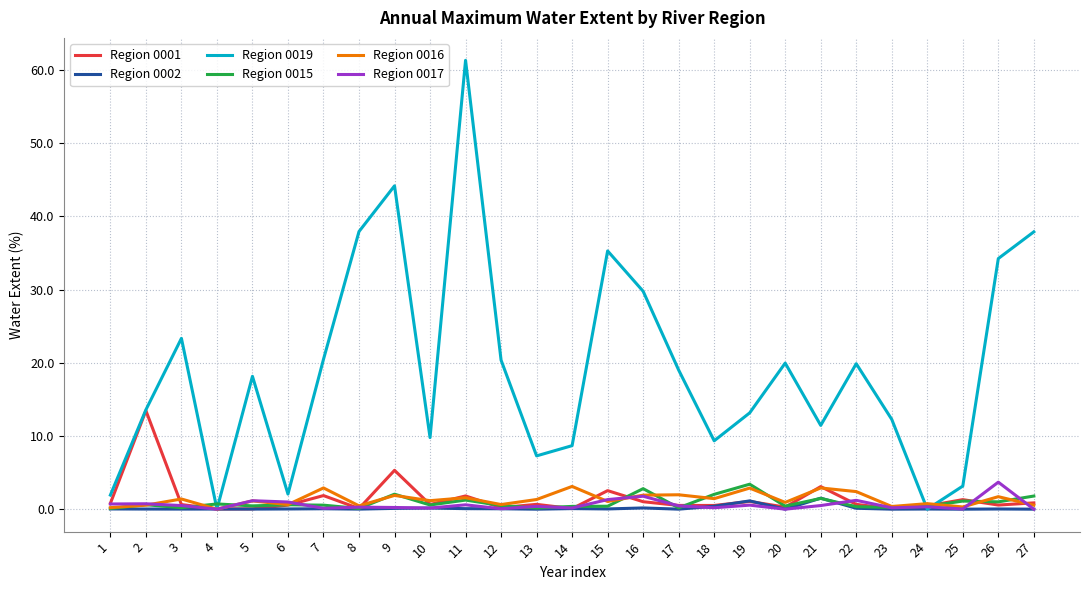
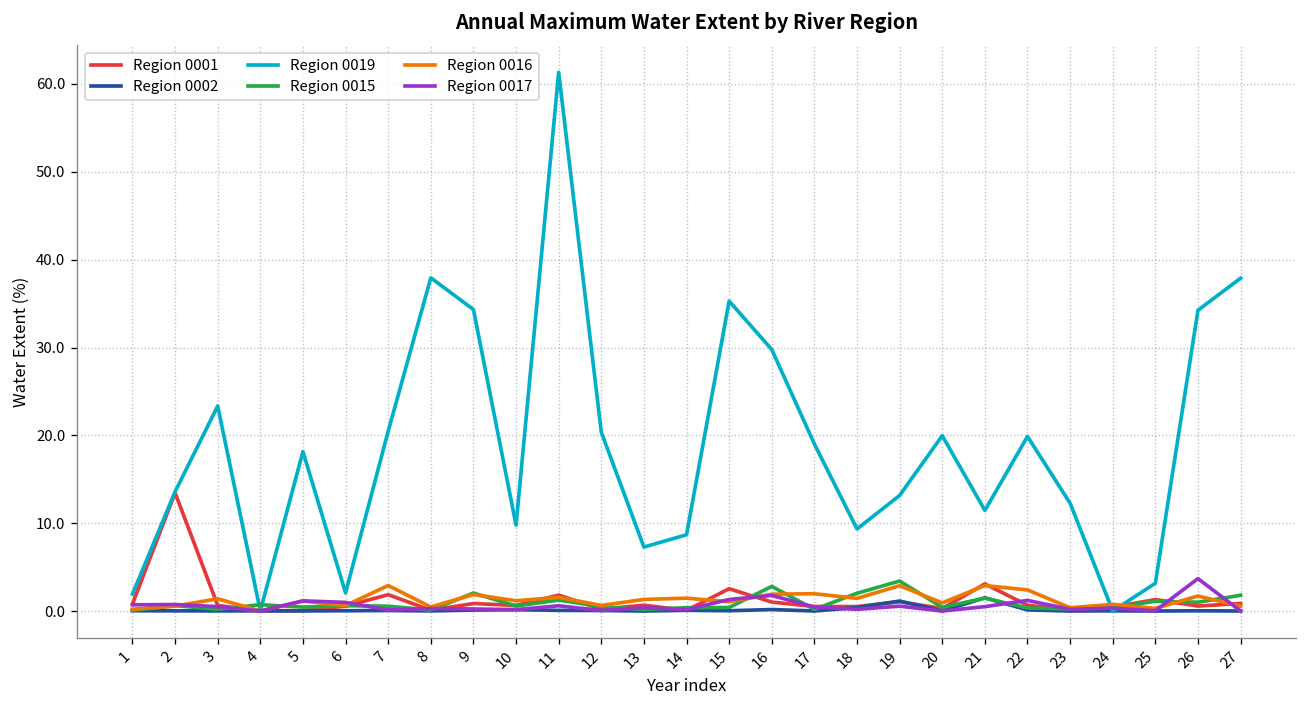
  {
    "Region 0001": {
      "7": 2,
-     "9": 5,
+     "9": 1,
      "15": 3,
      "16": 1,
      "26": 1
    },
    "Region 0002": {
      "2": 0,
      "6": 0,
      "11": 0,
      "15": 0,
      "16": 0,
      "26": 0
    },
    "Region 0019": {
      "1": 2,
      "3": 23,
      "5": 18,
      "6": 2,
      "7": 20,
      "8": 38,
-     "9": 44,
+     "9": 34,
      "10": 10,
      "11": 61,
      "12": 20,
      "13": 7,
      "14": 9,
      "15": 35,
      "16": 30,
      "17": 19,
      "18": 9,
      "19": 13,
      "20": 20,
      "21": 11,
      "22": 20,
      "23": 12,
      "25": 3,
      "26": 34,
      "27": 38
    },
    "Region 0015": {
      "4": 1,
      "5": 0,
      "7": 1,
      "15": 0,
      "16": 3,
      "18": 2,
      "19": 3,
      "26": 1,
      "27": 2
    },
    "Region 0016": {
      "3": 1,
      "7": 3,
      "10": 1,
      "13": 1,
-     "14": 3,
+     "14": 1,
      "17": 2,
      "18": 1,
      "19": 3,
      "20": 1,
      "22": 2,
      "26": 2
    },
    "Region 0017": {
      "6": 1,
      "11": 1,
      "19": 1,
      "21": 0,
      "22": 1,
      "26": 4
    }
  }
